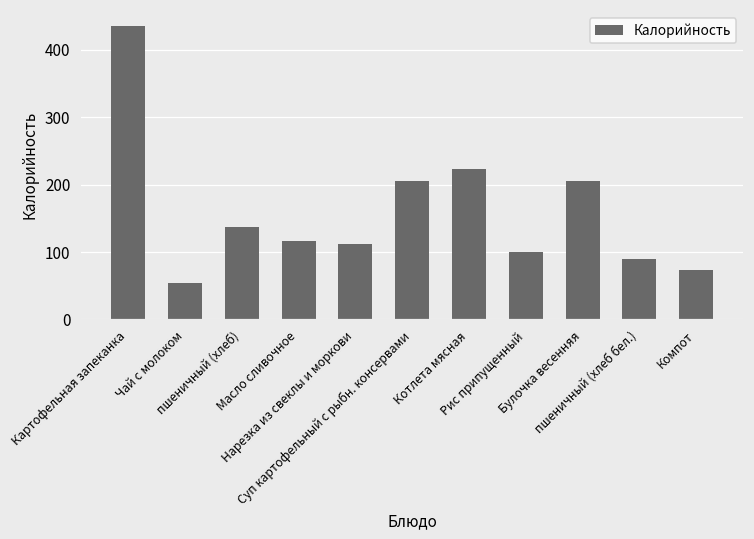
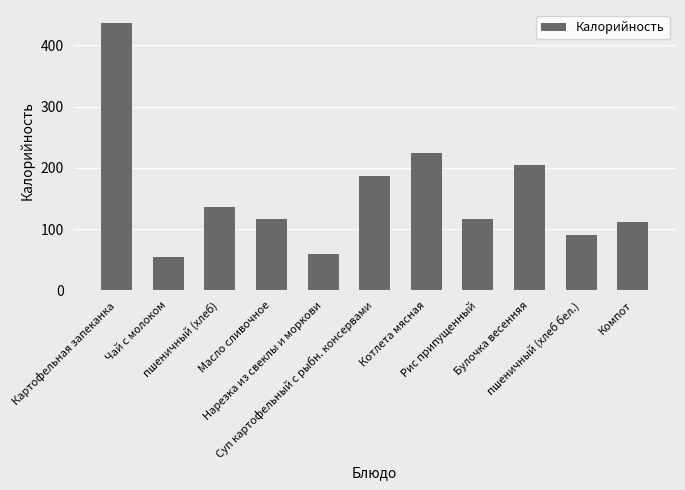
  {
    "Картофельная запеканка": 440,
    "Чай с молоком": 50,
    "пшеничный (хлеб)": 140,
    "Масло сливочное": 120,
-   "Нарезка из свеклы и моркови": 110,
-   "Суп картофельный с рыбн. консервами": 210,
+   "Нарезка из свеклы и моркови": 60,
+   "Суп картофельный с рыбн. консервами": 190,
    "Котлета мясная": 220,
-   "Рис припущенный": 100,
+   "Рис припущенный": 120,
    "Булочка весенняя": 210,
    "пшеничный (хлеб бел.)": 90,
-   "Компот": 70
+   "Компот": 110
  }
